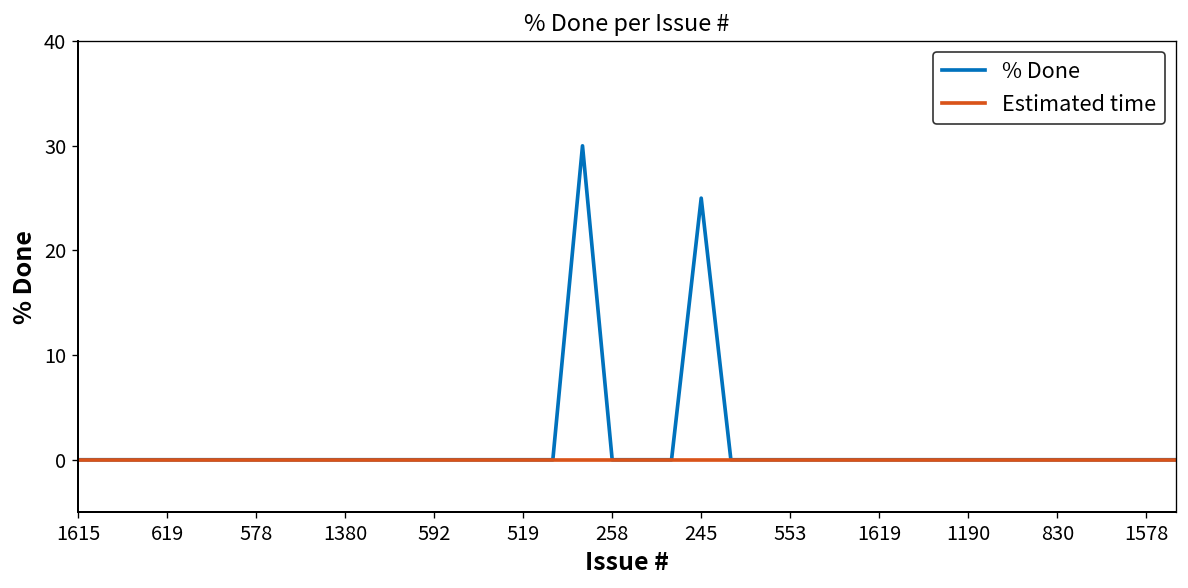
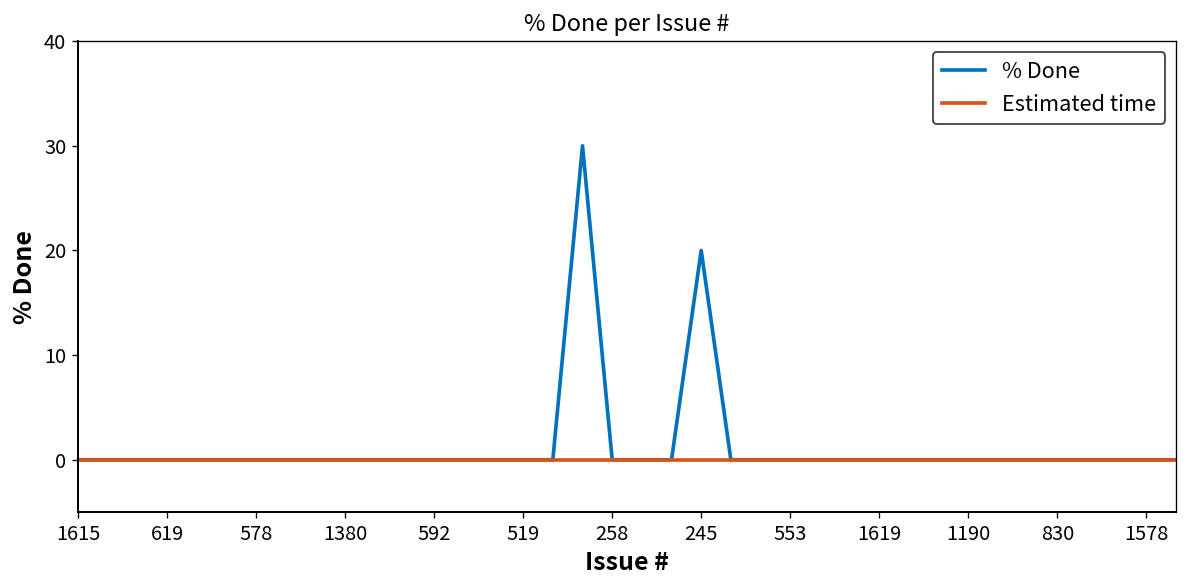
  {
    "% Done": {
-     "245": 25
+     "245": 20
    },
    "Estimated time": {
      "245": 0
    }
  }
